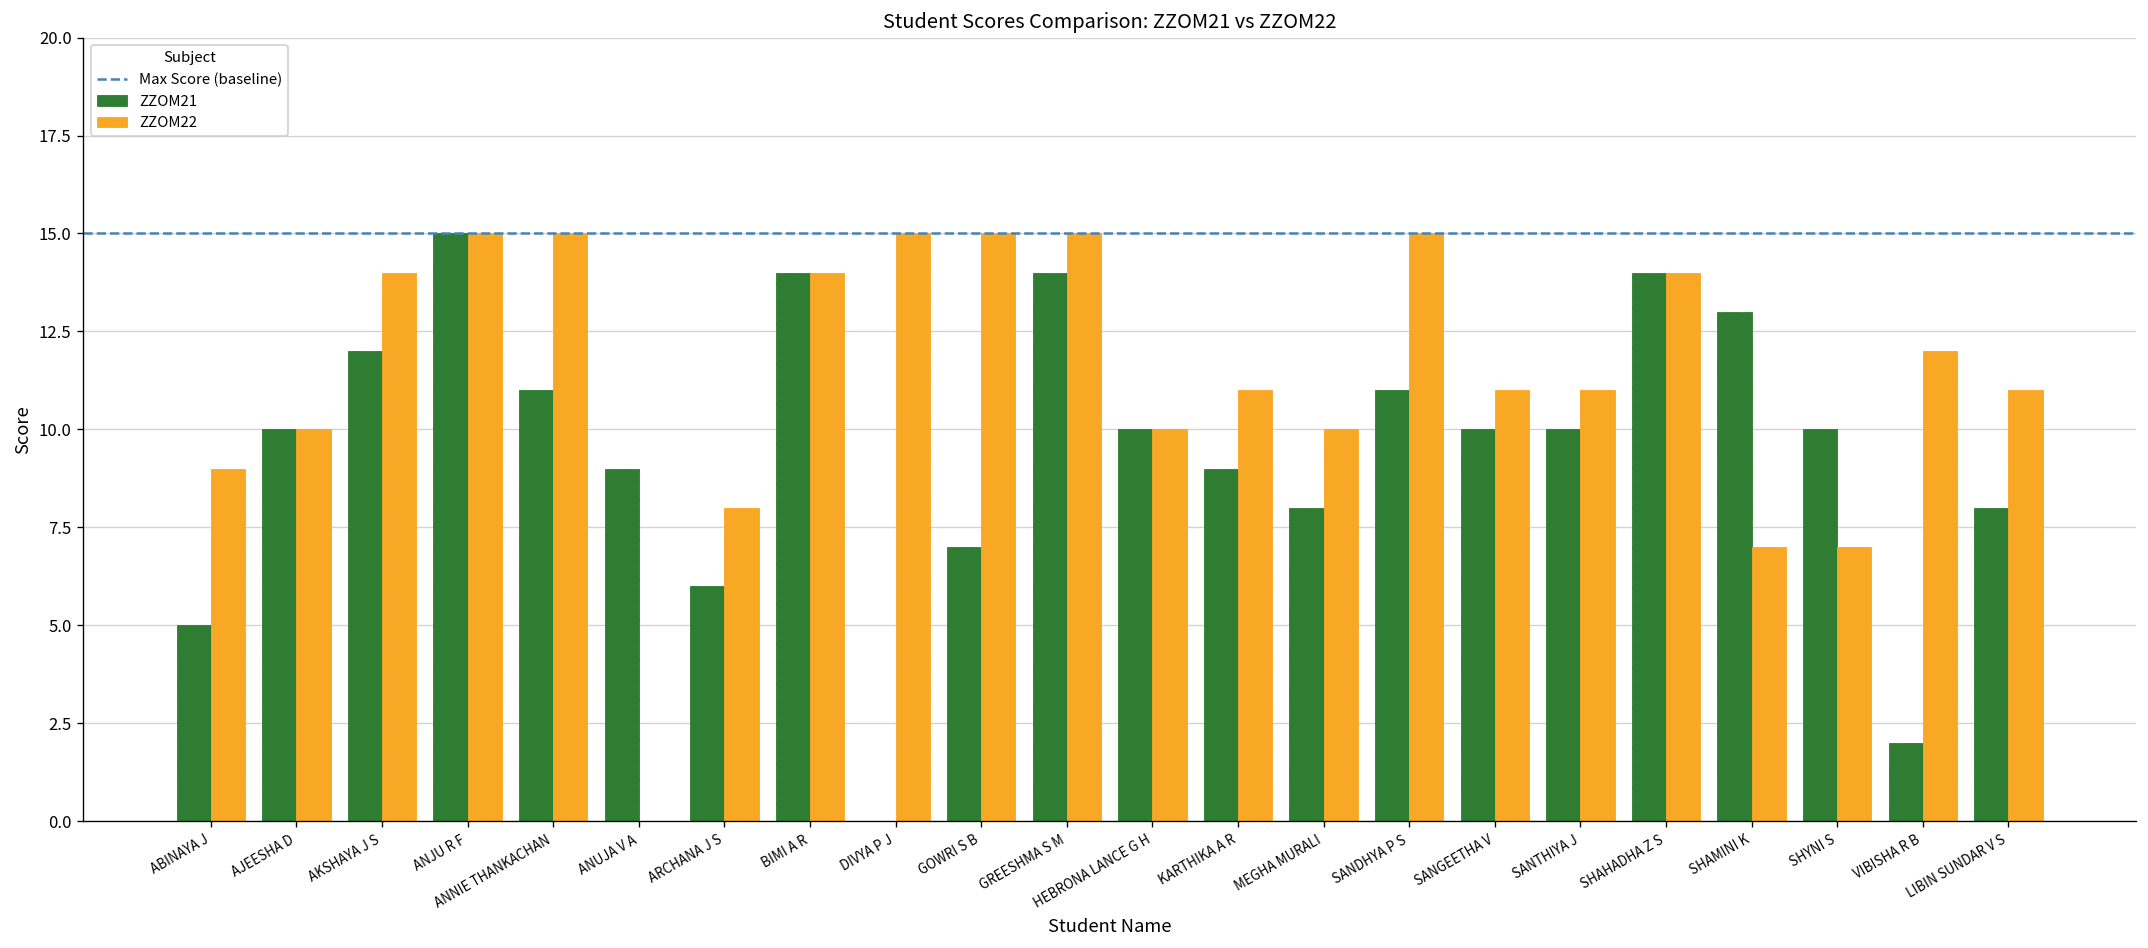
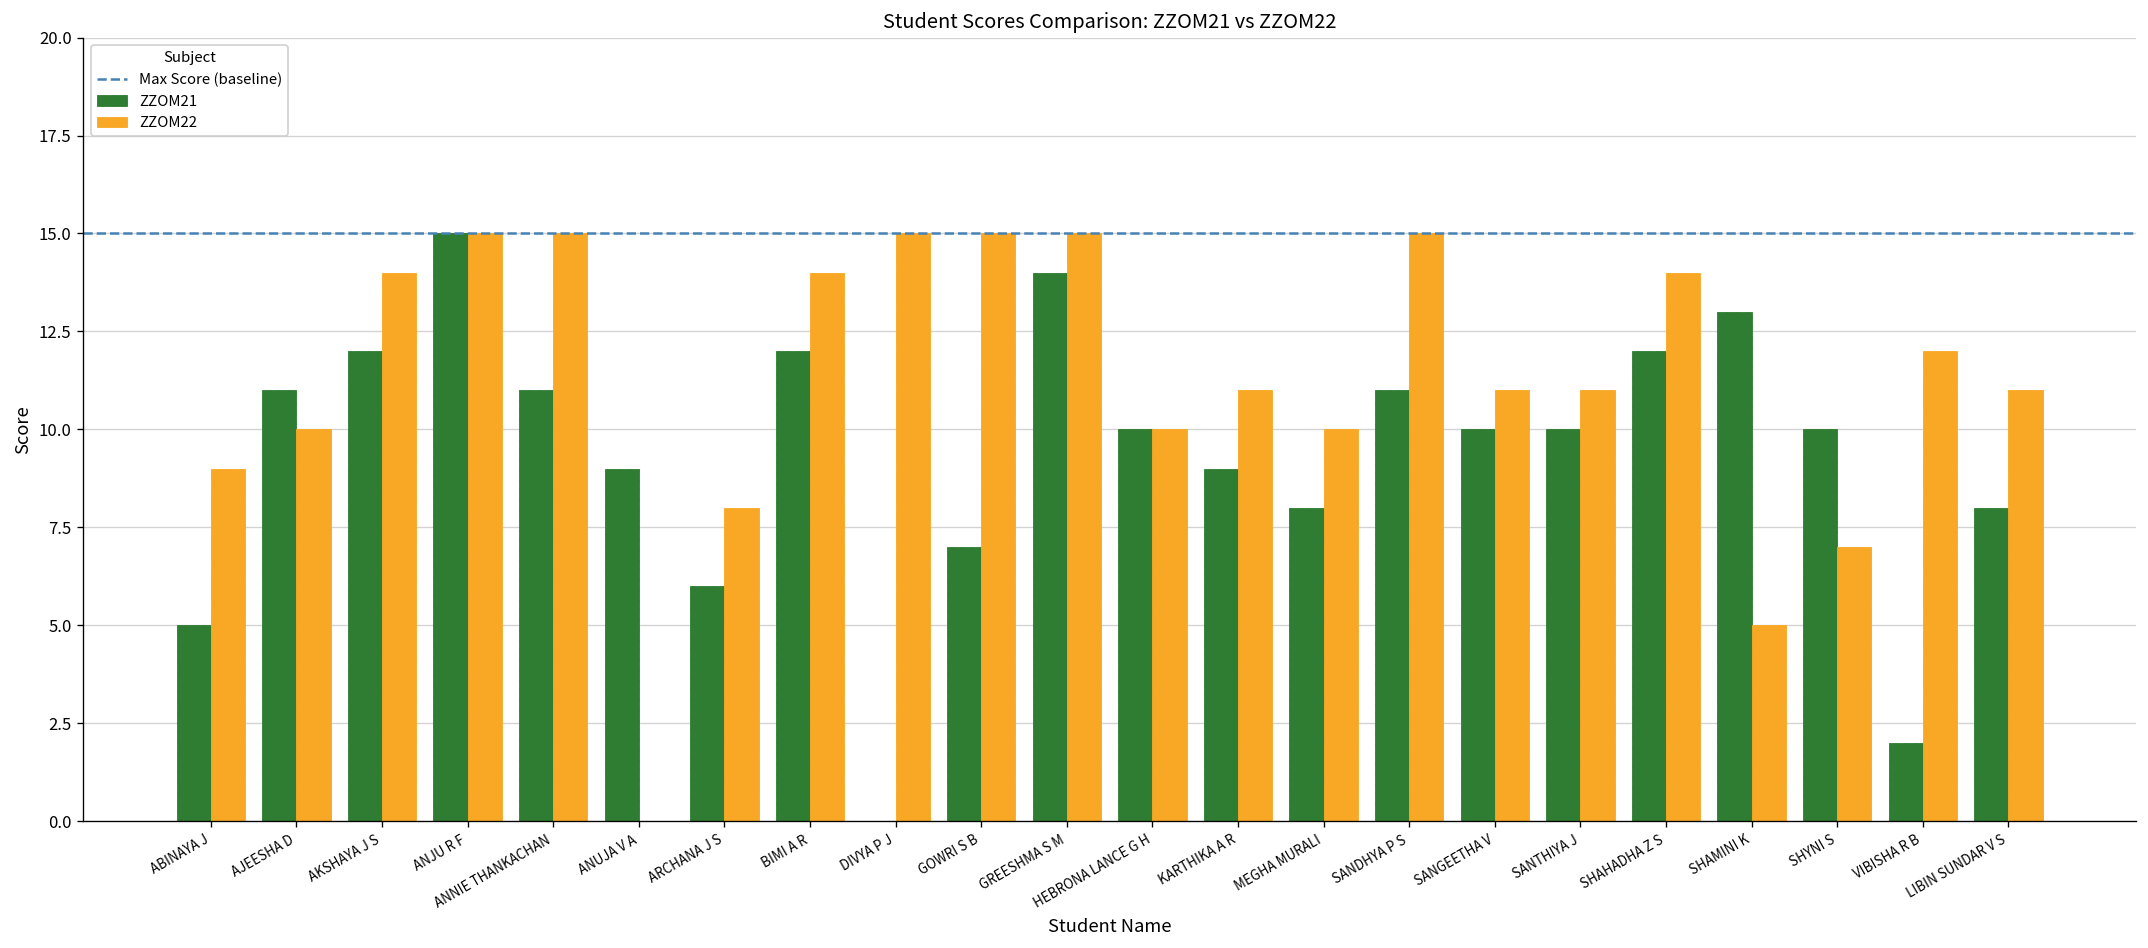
  {
    "ZZOM21": {
      "ABINAYA J": 5,
-     "AJEESHA D": 10,
+     "AJEESHA D": 11,
      "AKSHAYA J S": 12,
      "ANJU R F": 15,
      "ANNIE THANKACHAN": 11,
      "ANUJA V A": 9,
      "ARCHANA J S": 6,
-     "BIMI A R": 14,
+     "BIMI A R": 12,
      "DIVYA P J": 0,
      "GOWRI S B": 7,
      "GREESHMA S M": 14,
      "HEBRONA LANCE G H": 10,
      "KARTHIKA A R": 9,
      "MEGHA MURALI": 8,
      "SANDHYA P S": 11,
      "SANGEETHA V": 10,
      "SANTHIYA J": 10,
-     "SHAHADHA Z S": 14,
+     "SHAHADHA Z S": 12,
      "SHAMINI K": 13,
      "SHYNI S": 10,
      "VIBISHA R B": 2,
      "LIBIN SUNDAR V S": 8
    },
    "ZZOM22": {
      "ABINAYA J": 9,
      "AJEESHA D": 10,
      "AKSHAYA J S": 14,
      "ANJU R F": 15,
      "ANNIE THANKACHAN": 15,
      "ANUJA V A": 0,
      "ARCHANA J S": 8,
      "BIMI A R": 14,
      "DIVYA P J": 15,
      "GOWRI S B": 15,
      "GREESHMA S M": 15,
      "HEBRONA LANCE G H": 10,
      "KARTHIKA A R": 11,
      "MEGHA MURALI": 10,
      "SANDHYA P S": 15,
      "SANGEETHA V": 11,
      "SANTHIYA J": 11,
      "SHAHADHA Z S": 14,
-     "SHAMINI K": 7,
+     "SHAMINI K": 5,
      "SHYNI S": 7,
      "VIBISHA R B": 12,
      "LIBIN SUNDAR V S": 11
    }
  }
